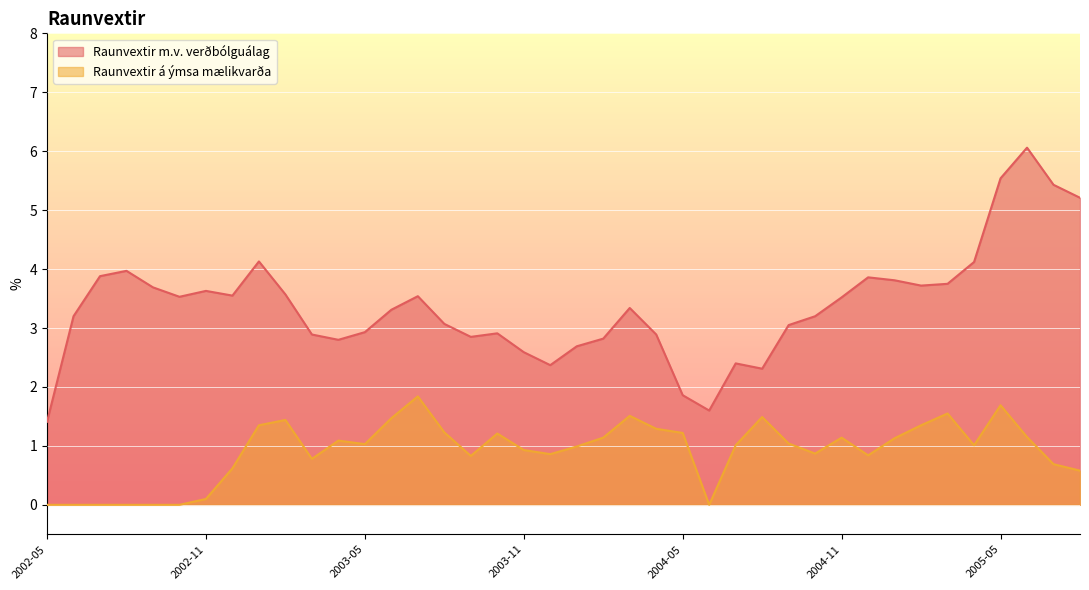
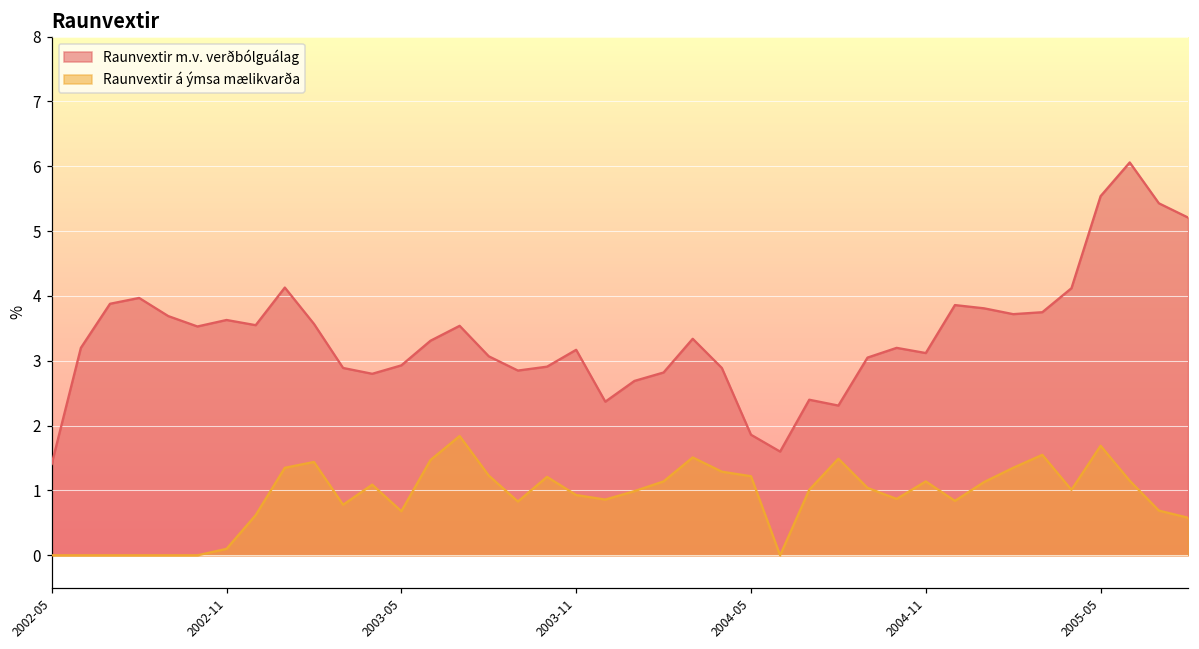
  {
    "Raunvextir m.v. verðbólguálag": {
      "2002-05": 1.4,
      "2002-11": 3.6,
      "2003-05": 2.9,
-     "2003-11": 2.6,
+     "2003-11": 3.2,
      "2004-05": 1.9,
-     "2004-11": 3.5,
+     "2004-11": 3.1,
      "2005-05": 5.5
    },
    "Raunvextir á ýmsa mælikvarða": {
      "2002-05": 0.0,
      "2002-11": 0.1,
-     "2003-05": 1.0,
+     "2003-05": 0.7,
      "2003-11": 0.9,
      "2004-05": 1.2,
      "2004-11": 1.1,
      "2005-05": 1.7
    }
  }
